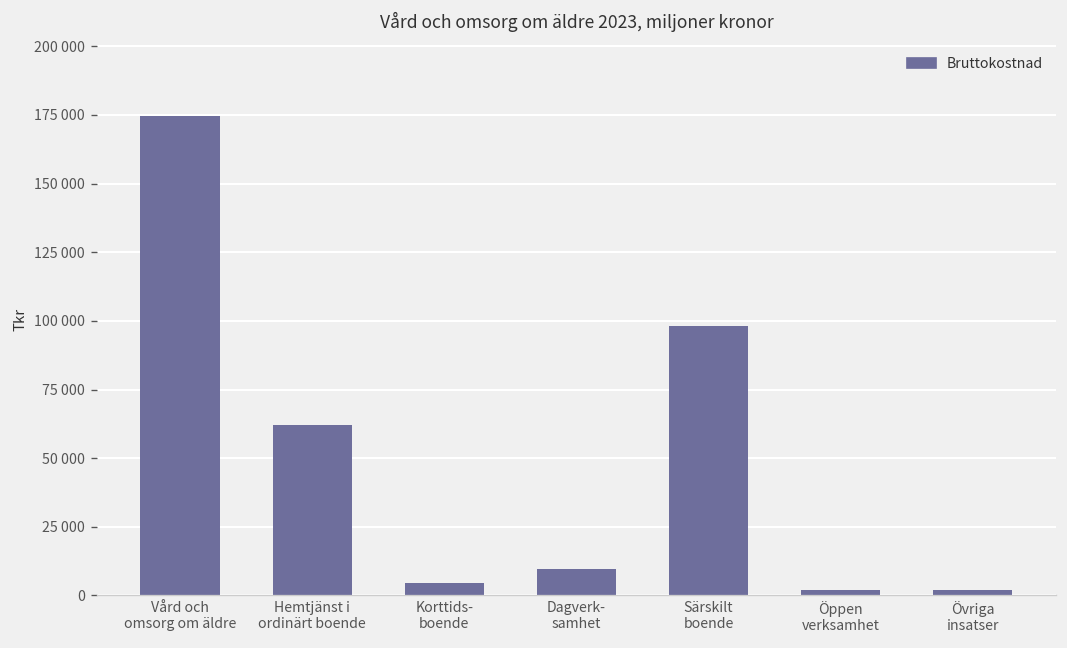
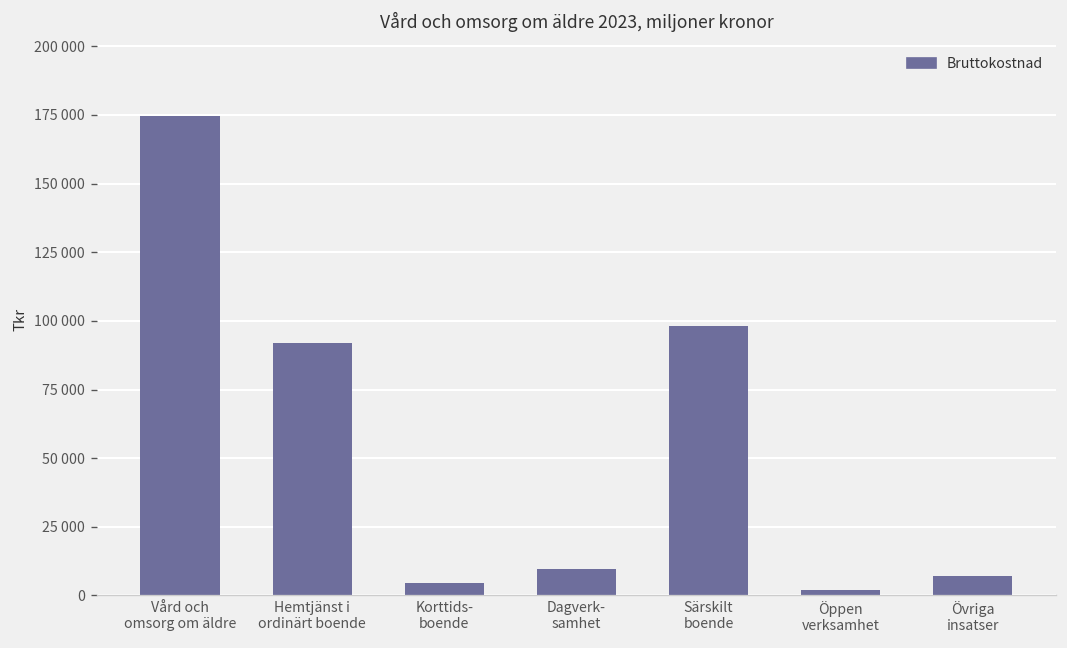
  {
    "Vård och omsorg om äldre": 175000,
-   "Hemtjänst i ordinärt boende": 62000,
+   "Hemtjänst i ordinärt boende": 92000,
    "Korttids- boende": 5000,
    "Dagverk- samhet": 10000,
    "Särskilt boende": 98000,
    "Öppen verksamhet": 2000,
-   "Övriga insatser": 2000
+   "Övriga insatser": 7000
  }
